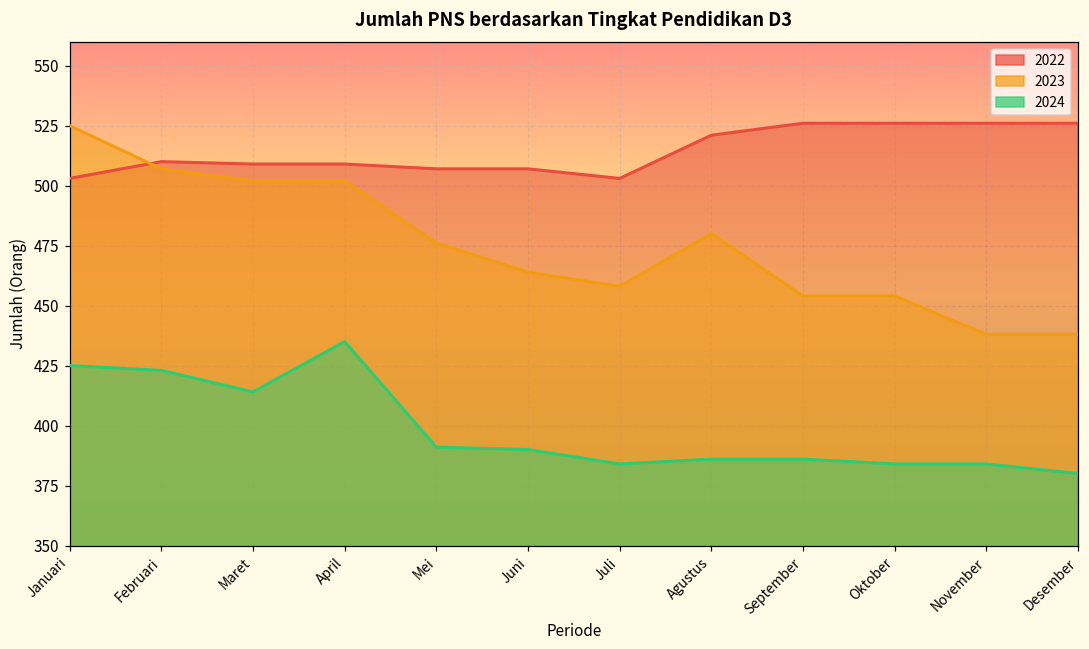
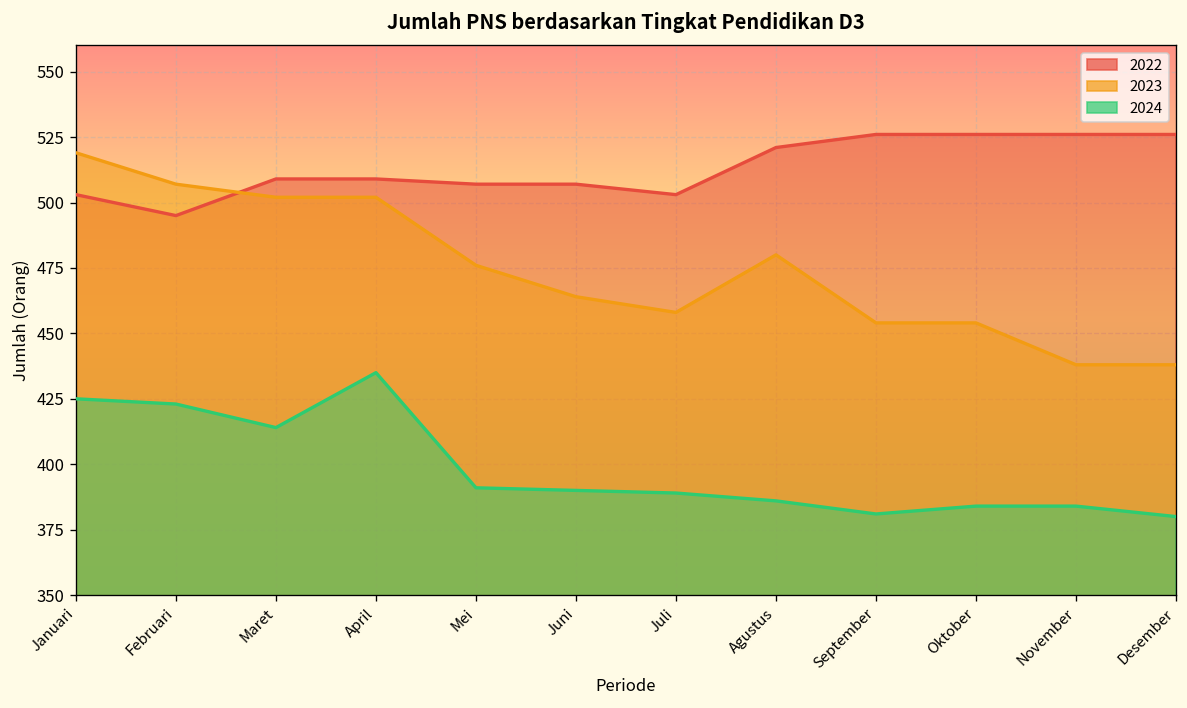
  {
    "2022": {
      "Januari": 503,
-     "Februari": 510,
+     "Februari": 495,
      "Maret": 509,
      "April": 509,
      "Mei": 507,
      "Juni": 507,
      "Juli": 503,
      "Agustus": 521,
      "September": 526,
      "Oktober": 526,
      "November": 526,
      "Desember": 526
    },
    "2023": {
-     "Januari": 525,
+     "Januari": 519,
      "Februari": 507,
      "Maret": 502,
      "April": 502,
      "Mei": 476,
      "Juni": 464,
      "Juli": 458,
      "Agustus": 480,
      "September": 454,
      "Oktober": 454,
      "November": 438,
      "Desember": 438
    },
    "2024": {
      "Januari": 425,
      "Februari": 423,
      "Maret": 414,
      "April": 435,
      "Mei": 391,
      "Juni": 390,
-     "Juli": 384,
+     "Juli": 389,
      "Agustus": 386,
-     "September": 386,
+     "September": 381,
      "Oktober": 384,
      "November": 384,
      "Desember": 380
    }
  }
